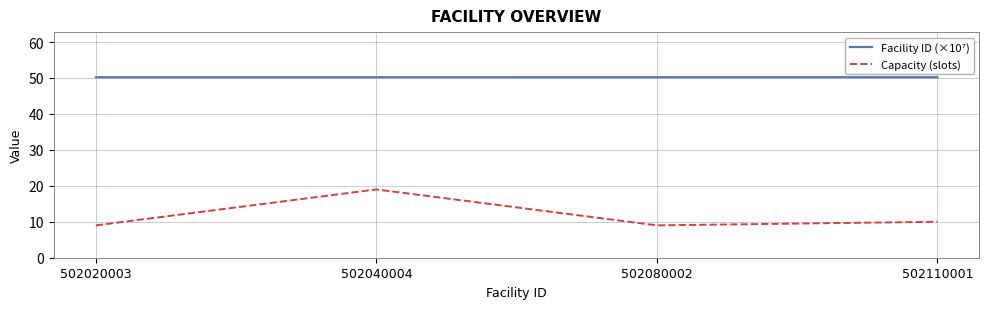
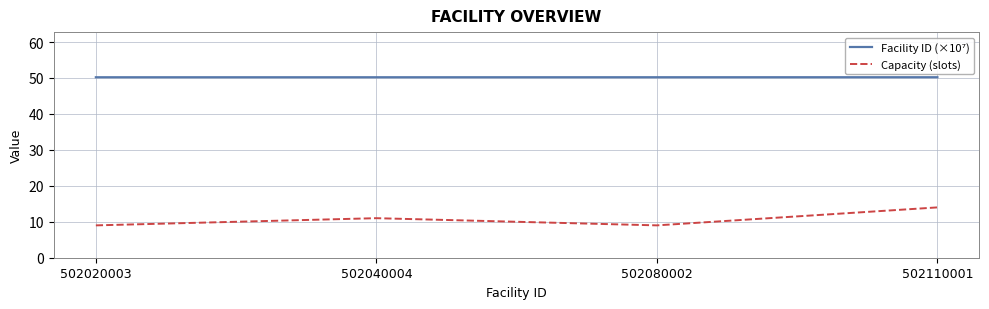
  {
    "Facility ID (×10⁷)": {
      "502020003": 50,
      "502040004": 50,
      "502080002": 50,
      "502110001": 50
    },
    "Capacity (slots)": {
      "502020003": 9,
-     "502040004": 19,
+     "502040004": 11,
      "502080002": 9,
-     "502110001": 10
+     "502110001": 14
    }
  }
